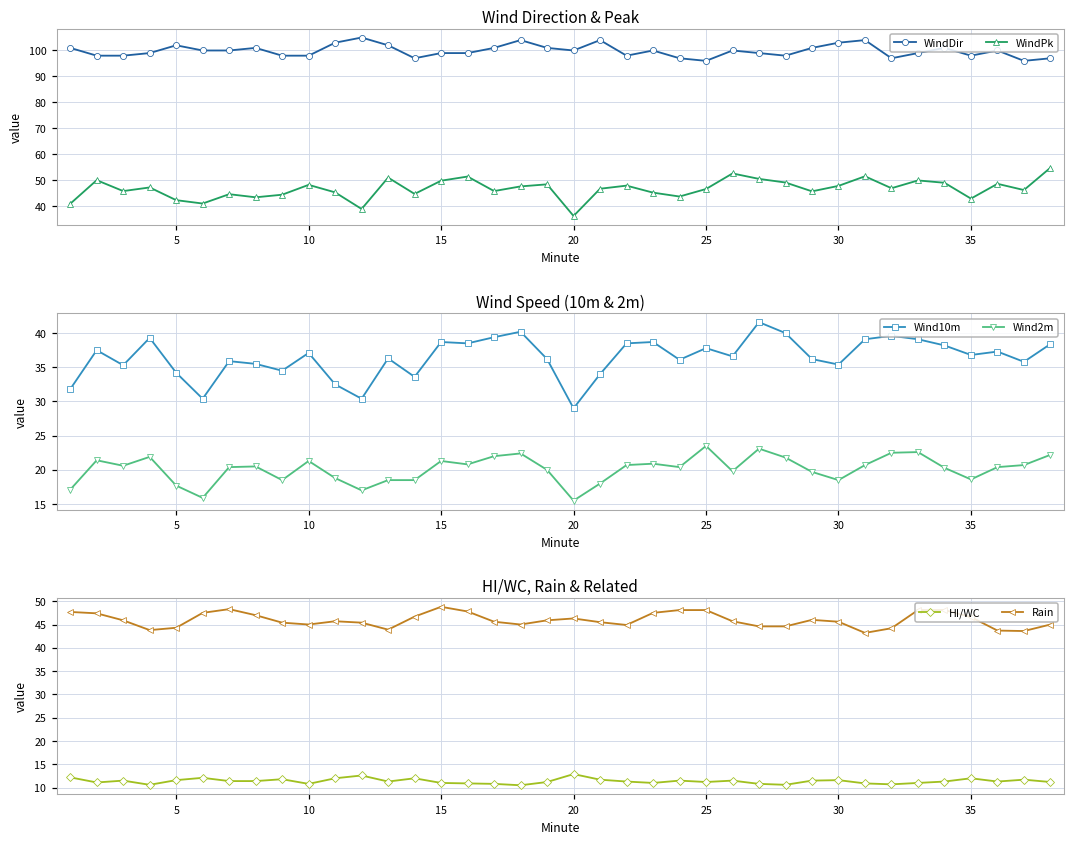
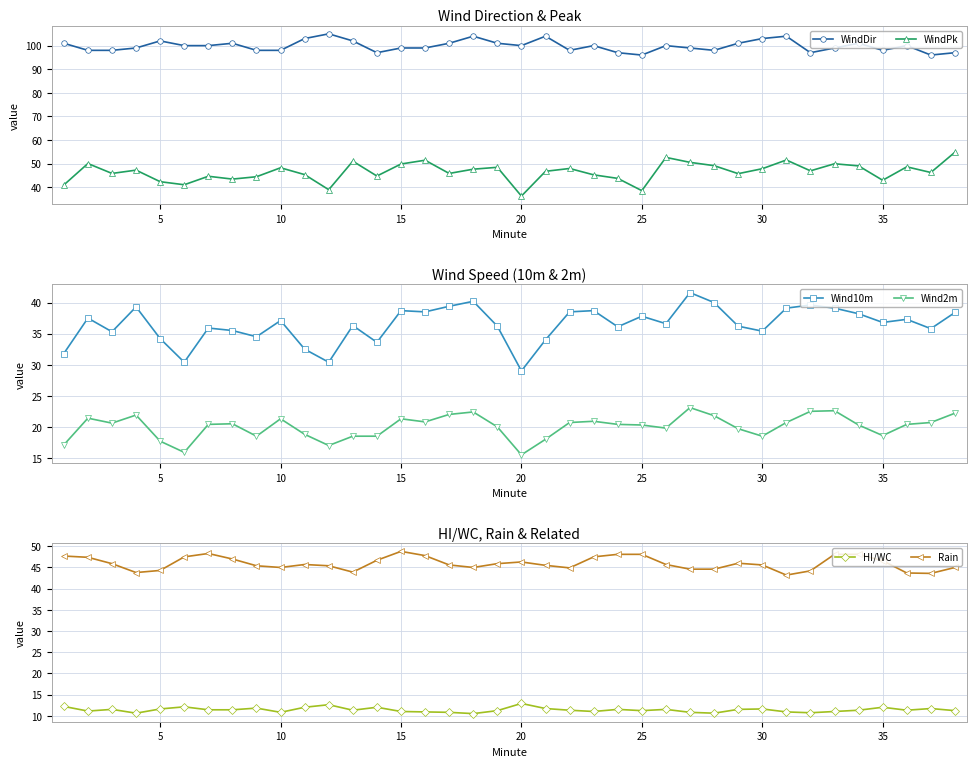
  {
    "Wind Direction & Peak": {
      "WindDir": {
        "5": 102,
        "10": 98,
        "15": 99,
        "20": 100,
        "25": 96,
        "30": 103,
        "35": 98
      },
      "WindPk": {
        "5": 42,
        "10": 48,
        "15": 50,
        "20": 36,
-       "25": 47,
+       "25": 39,
        "30": 48,
        "35": 43
      }
    },
    "Wind Speed (10m & 2m)": {
      "Wind10m": {
        "5": 34,
        "10": 37,
        "15": 39,
        "20": 29,
        "25": 38,
        "30": 35,
        "35": 37
      },
      "Wind2m": {
        "5": 18,
        "10": 21,
        "15": 21,
        "20": 16,
-       "25": 24,
+       "25": 20,
        "30": 19,
        "35": 19
      }
    },
    "HI/WC, Rain & Related": {
      "HI/WC": {
        "5": 12,
        "10": 11,
        "15": 11,
        "20": 13,
        "25": 11,
        "30": 12,
        "35": 12
      },
      "Rain": {
        "5": 44,
        "10": 45,
        "15": 49,
        "20": 46,
        "25": 48,
        "30": 46
      }
    }
  }
